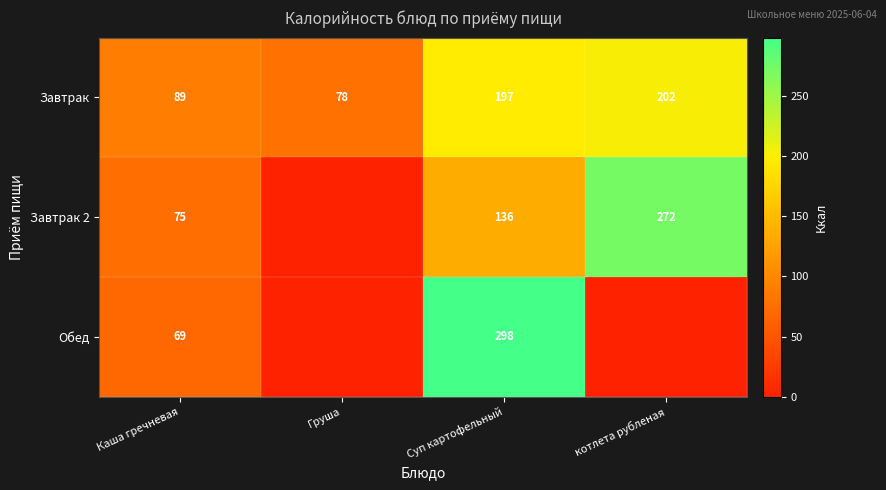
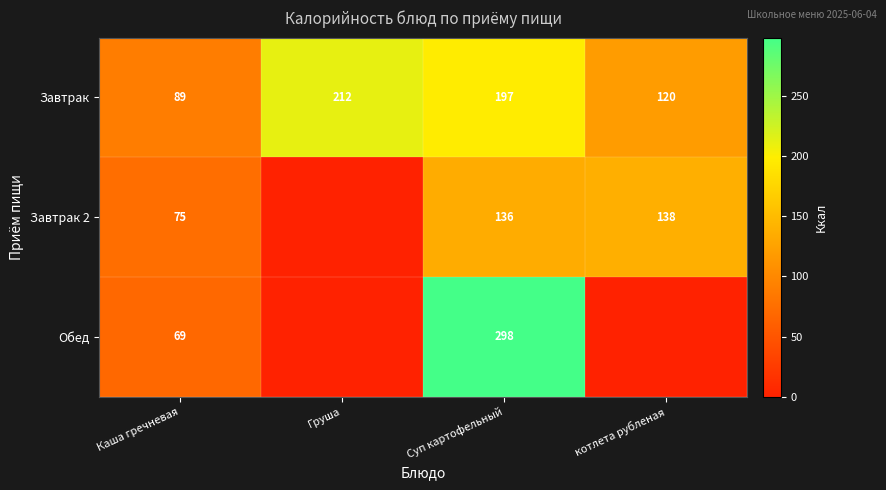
  {
    "Завтрак": {
      "Каша гречневая": 89,
-     "Груша": 78,
+     "Груша": 212,
      "Суп картофельный": 197,
-     "котлета рубленая": 202
+     "котлета рубленая": 120
    },
    "Завтрак 2": {
      "Каша гречневая": 75,
      "Суп картофельный": 136,
-     "котлета рубленая": 272
+     "котлета рубленая": 138
    },
    "Обед": {
      "Каша гречневая": 69,
      "Суп картофельный": 298
    }
  }
